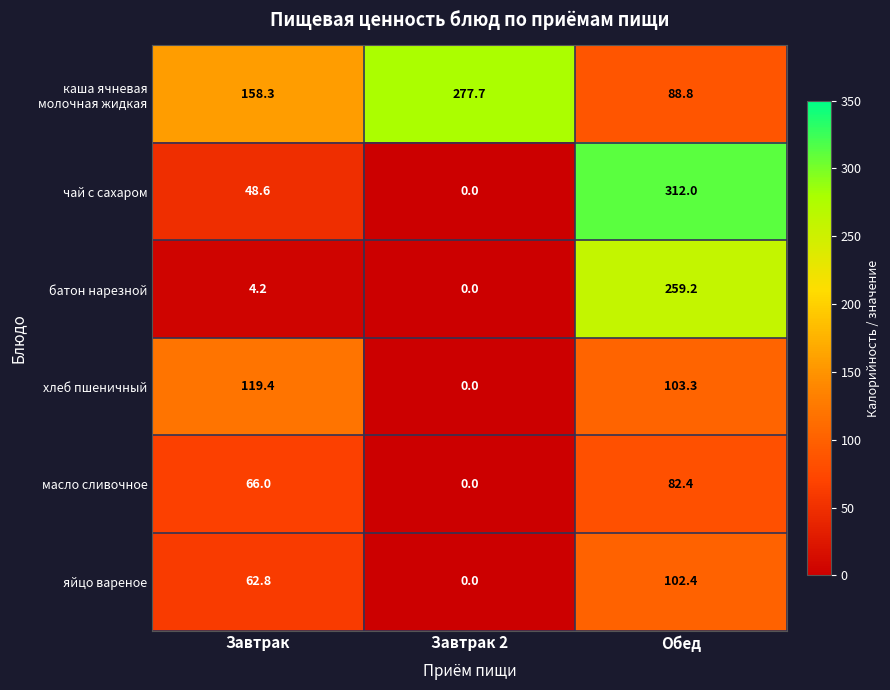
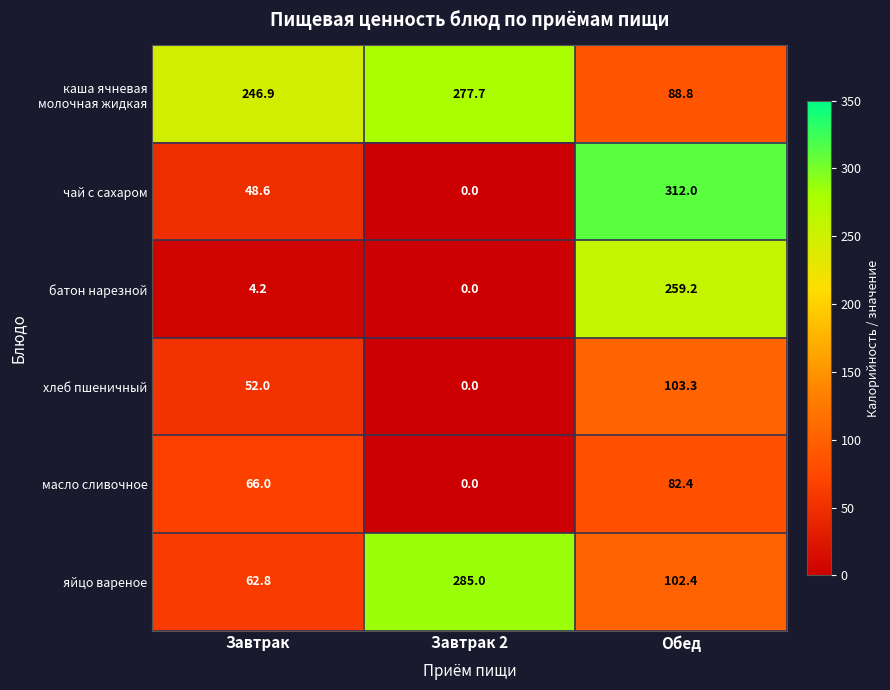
  {
    "каша ячневая молочная жидкая": {
-     "Завтрак": 158.3,
+     "Завтрак": 246.9,
      "Завтрак 2": 277.7,
      "Обед": 88.8
    },
    "чай с сахаром": {
      "Завтрак": 48.6,
      "Завтрак 2": 0.0,
      "Обед": 312.0
    },
    "батон нарезной": {
      "Завтрак": 4.2,
      "Завтрак 2": 0.0,
      "Обед": 259.2
    },
    "хлеб пшеничный": {
-     "Завтрак": 119.4,
+     "Завтрак": 52.0,
      "Завтрак 2": 0.0,
      "Обед": 103.3
    },
    "масло сливочное": {
      "Завтрак": 66.0,
      "Завтрак 2": 0.0,
      "Обед": 82.4
    },
    "яйцо вареное": {
      "Завтрак": 62.8,
-     "Завтрак 2": 0.0,
+     "Завтрак 2": 285.0,
      "Обед": 102.4
    }
  }
